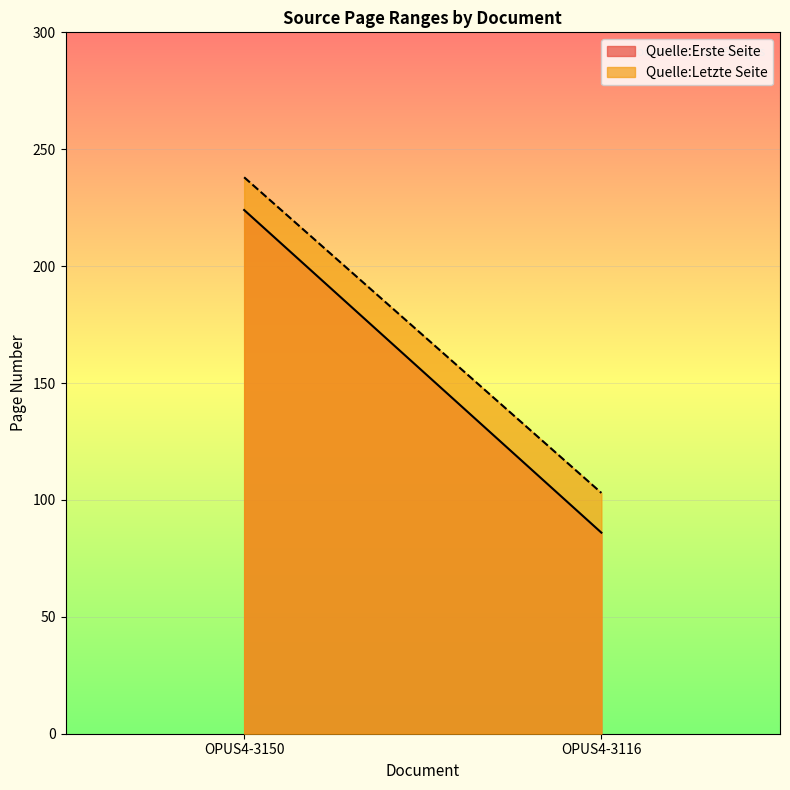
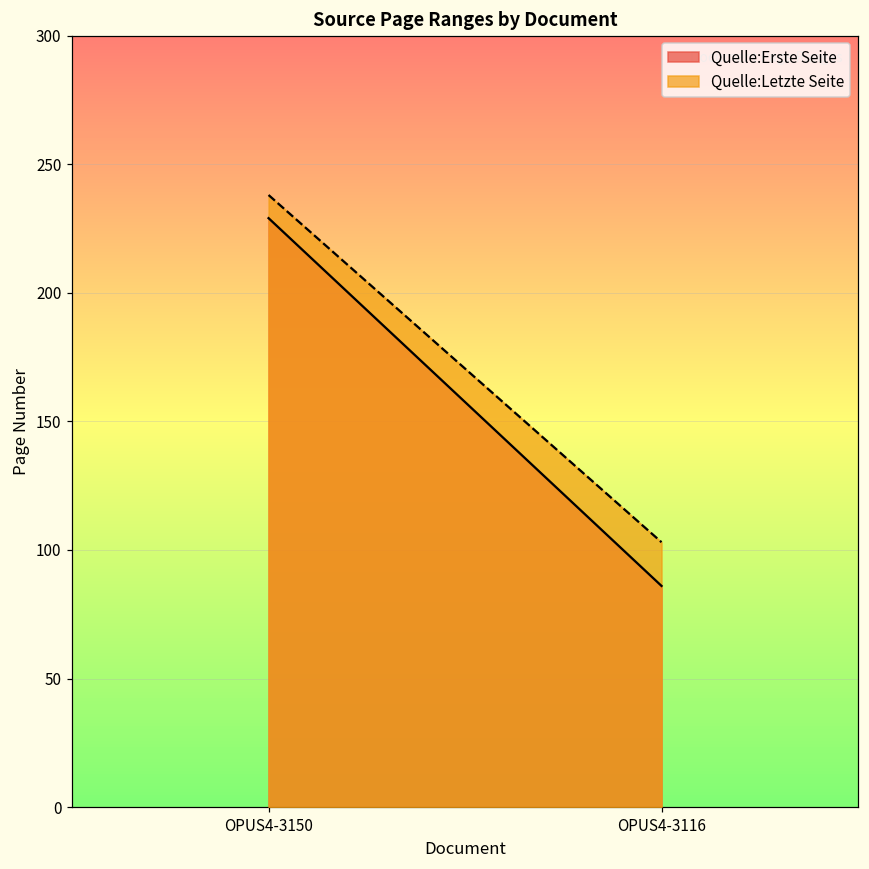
  {
    "Quelle:Erste Seite": {
-     "OPUS4-3150": 224,
+     "OPUS4-3150": 229,
      "OPUS4-3116": 86
    },
    "Quelle:Letzte Seite": {
      "OPUS4-3150": 238,
      "OPUS4-3116": 103
    }
  }
